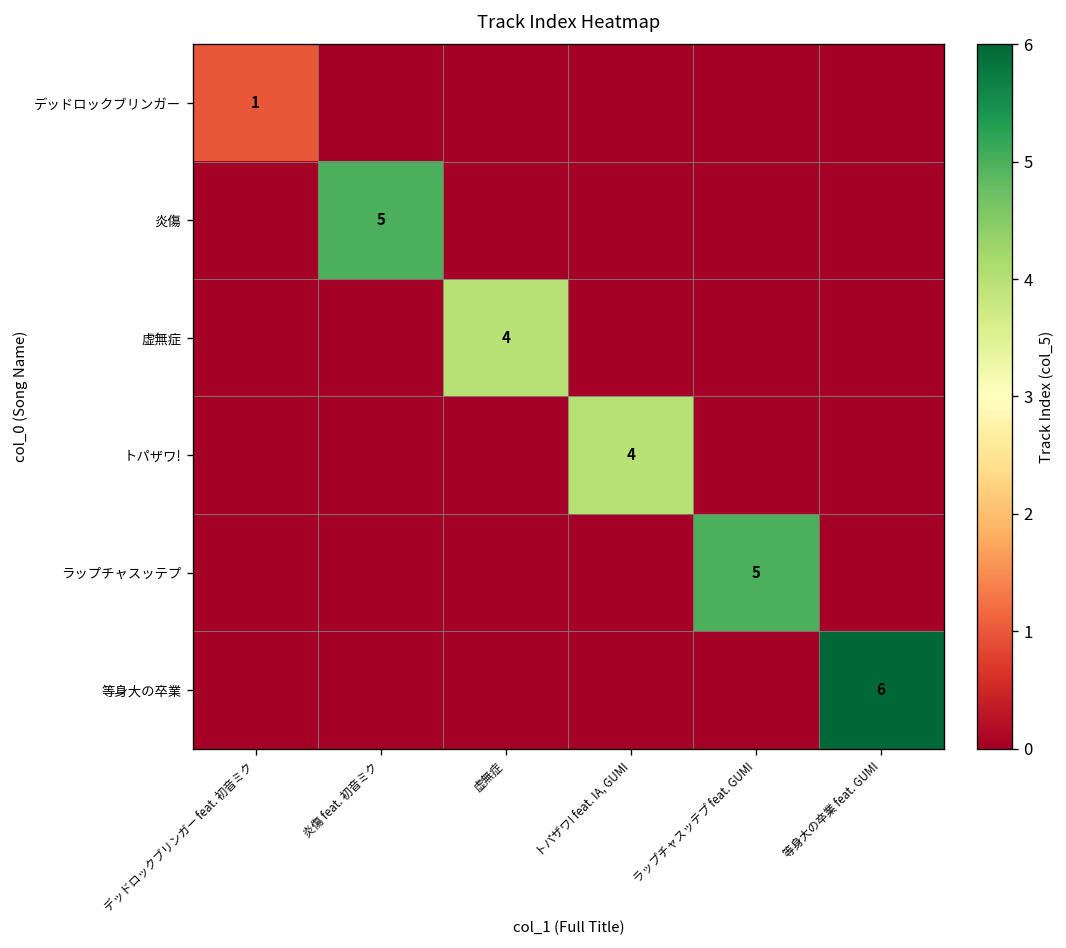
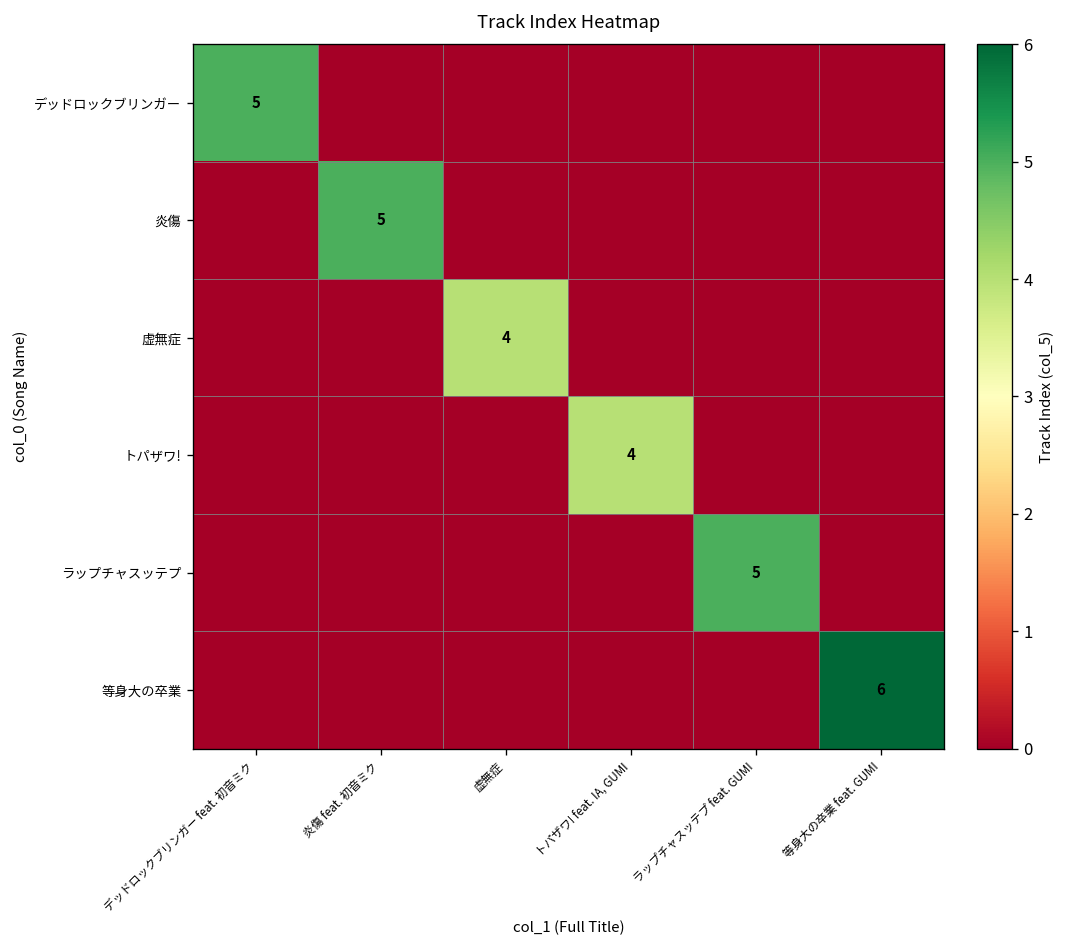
  {
    "デッドロックブリンガー": {
-     "デッドロックブリンガー feat. 初音ミク": 1
+     "デッドロックブリンガー feat. 初音ミク": 5
    },
    "炎傷": {
      "炎傷 feat. 初音ミク": 5
    },
    "虚無症": {
      "虚無症": 4
    },
    "トパザワ!": {
      "トパザワ! feat. IA, GUMI": 4
    },
    "ラップチャスッテプ": {
      "ラップチャスッテプ feat. GUMI": 5
    },
    "等身大の卒業": {
      "等身大の卒業 feat. GUMI": 6
    }
  }
